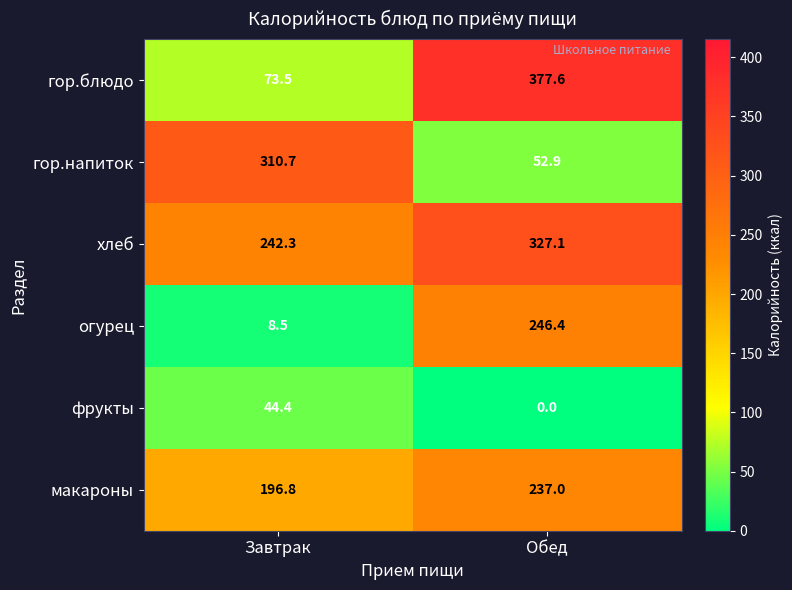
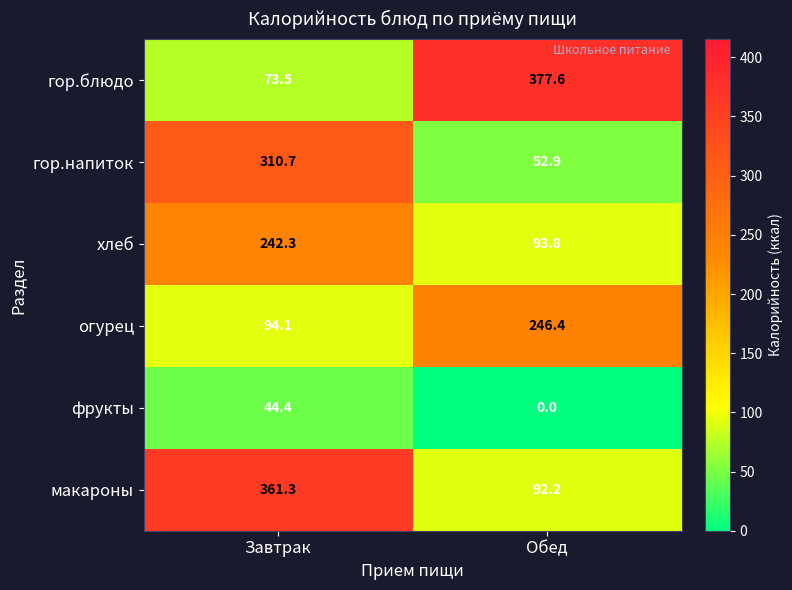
  {
    "гор.блюдо": {
      "Завтрак": 73.5
    },
    "гор.напиток": {
      "Завтрак": 310.7,
      "Обед": 52.9
    },
    "хлеб": {
      "Завтрак": 242.3,
-     "Обед": 327.1
+     "Обед": 93.8
    },
    "огурец": {
-     "Завтрак": 8.5,
+     "Завтрак": 94.1,
      "Обед": 246.4
    },
    "фрукты": {
      "Завтрак": 44.4,
      "Обед": 0.0
    },
    "макароны": {
-     "Завтрак": 196.8,
-     "Обед": 237.0
+     "Завтрак": 361.3,
+     "Обед": 92.2
    }
  }
